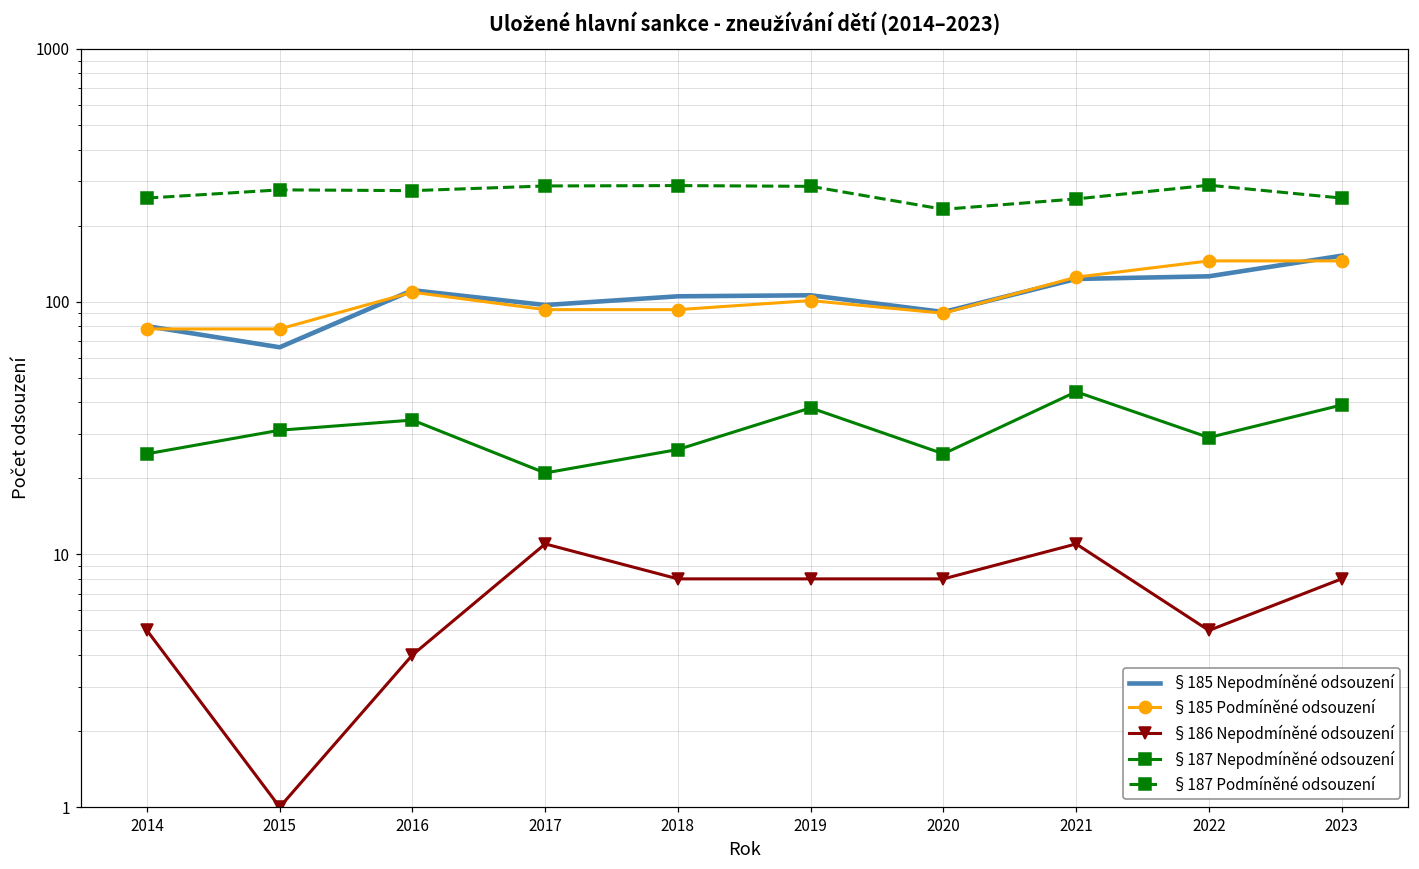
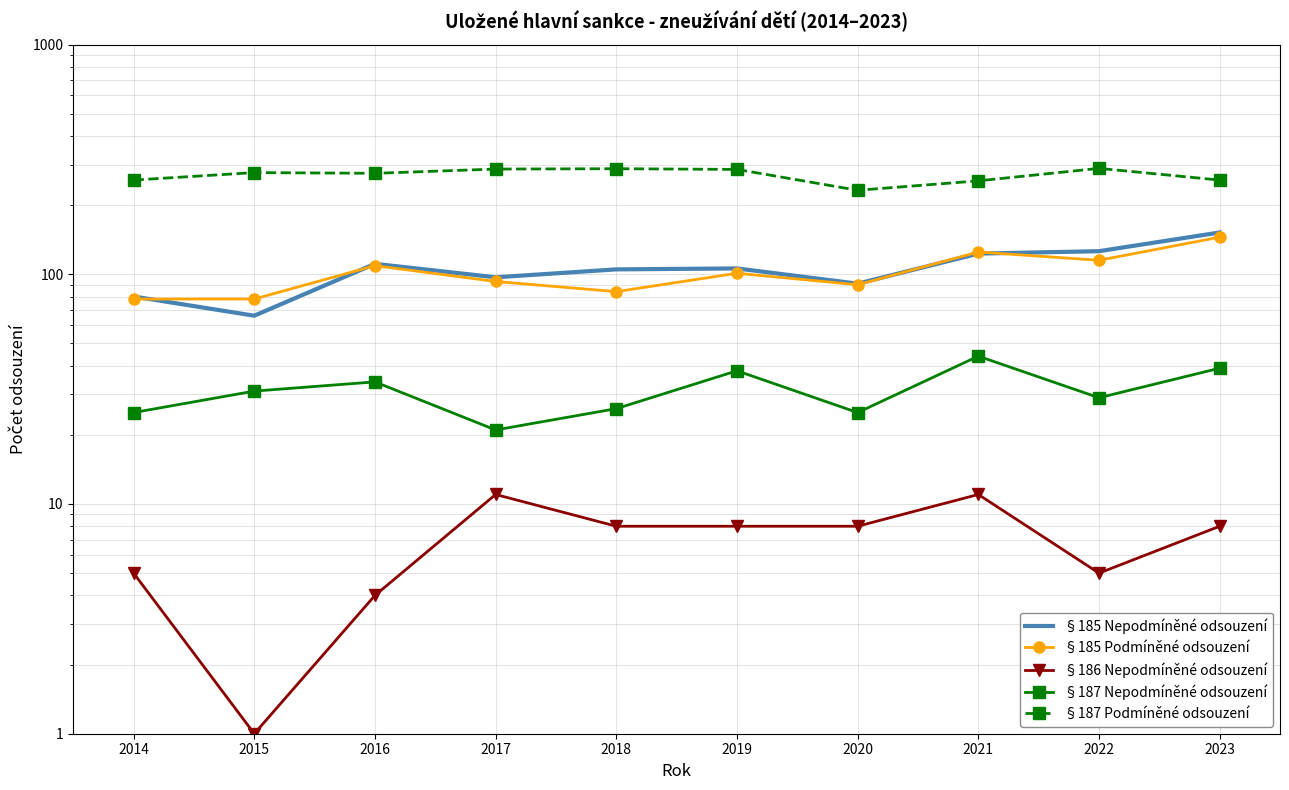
  {
    "§185 Nepodmíněné odsouzení": {
      "2015": 66,
      "2017": 97,
      "2018": 110,
      "2019": 110,
      "2022": 130,
      "2023": 150
    },
    "§185 Podmíněné odsouzení": {
      "2015": 78,
      "2017": 93,
-     "2018": 93,
+     "2018": 84,
      "2019": 100,
-     "2022": 150,
+     "2022": 120,
      "2023": 150
    },
    "§186 Nepodmíněné odsouzení": {
      "2014": 5,
      "2015": 1,
      "2016": 4,
      "2017": 11,
      "2018": 8,
      "2019": 8,
      "2020": 8,
      "2021": 11,
      "2022": 5,
      "2023": 8
    }
  }
